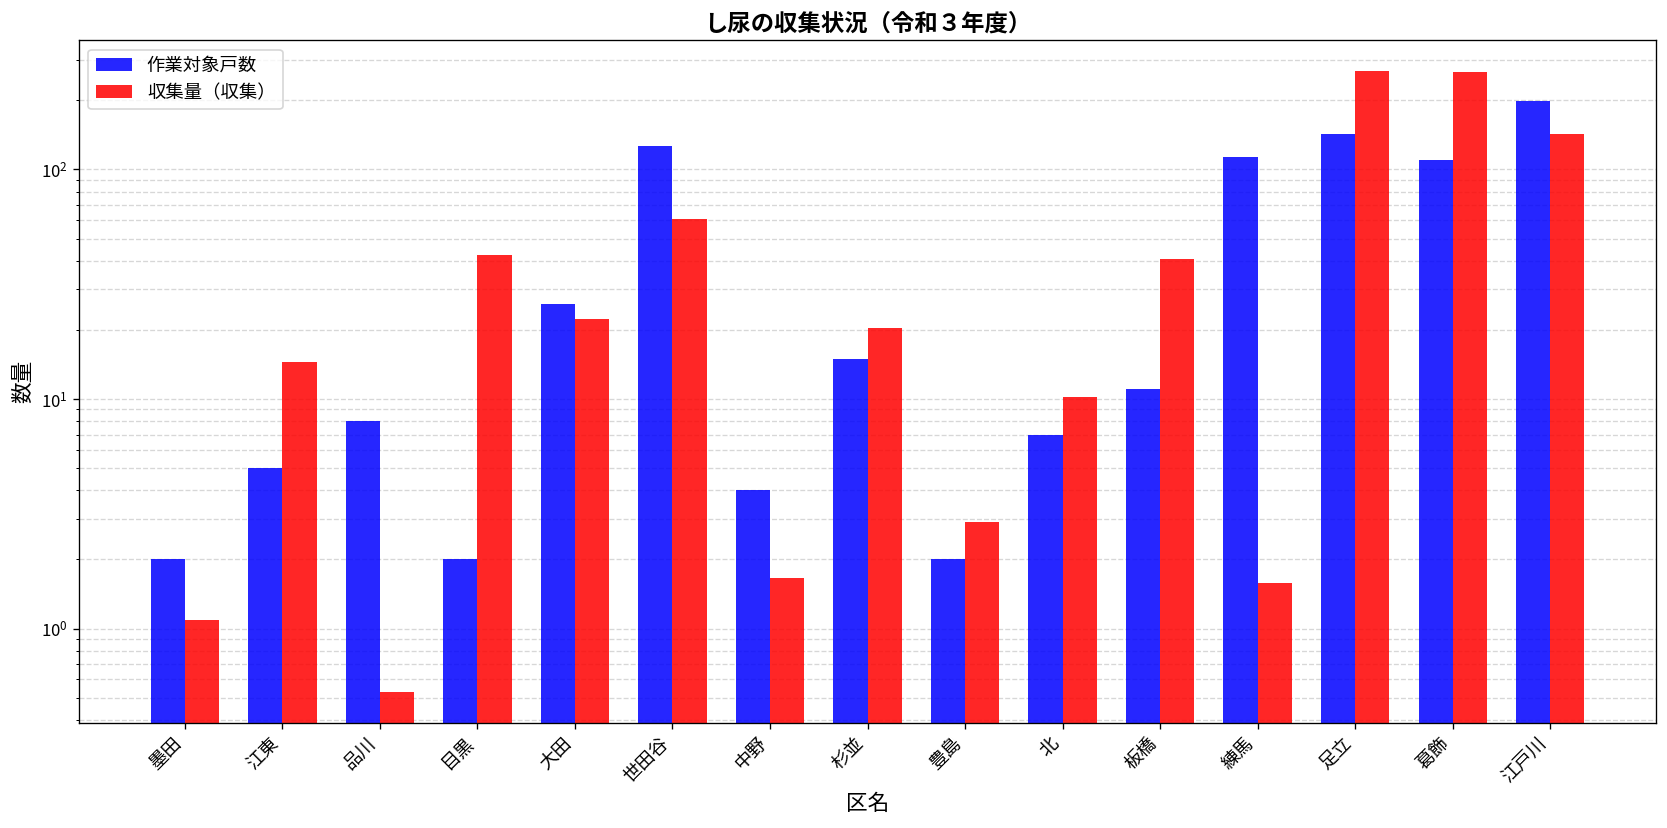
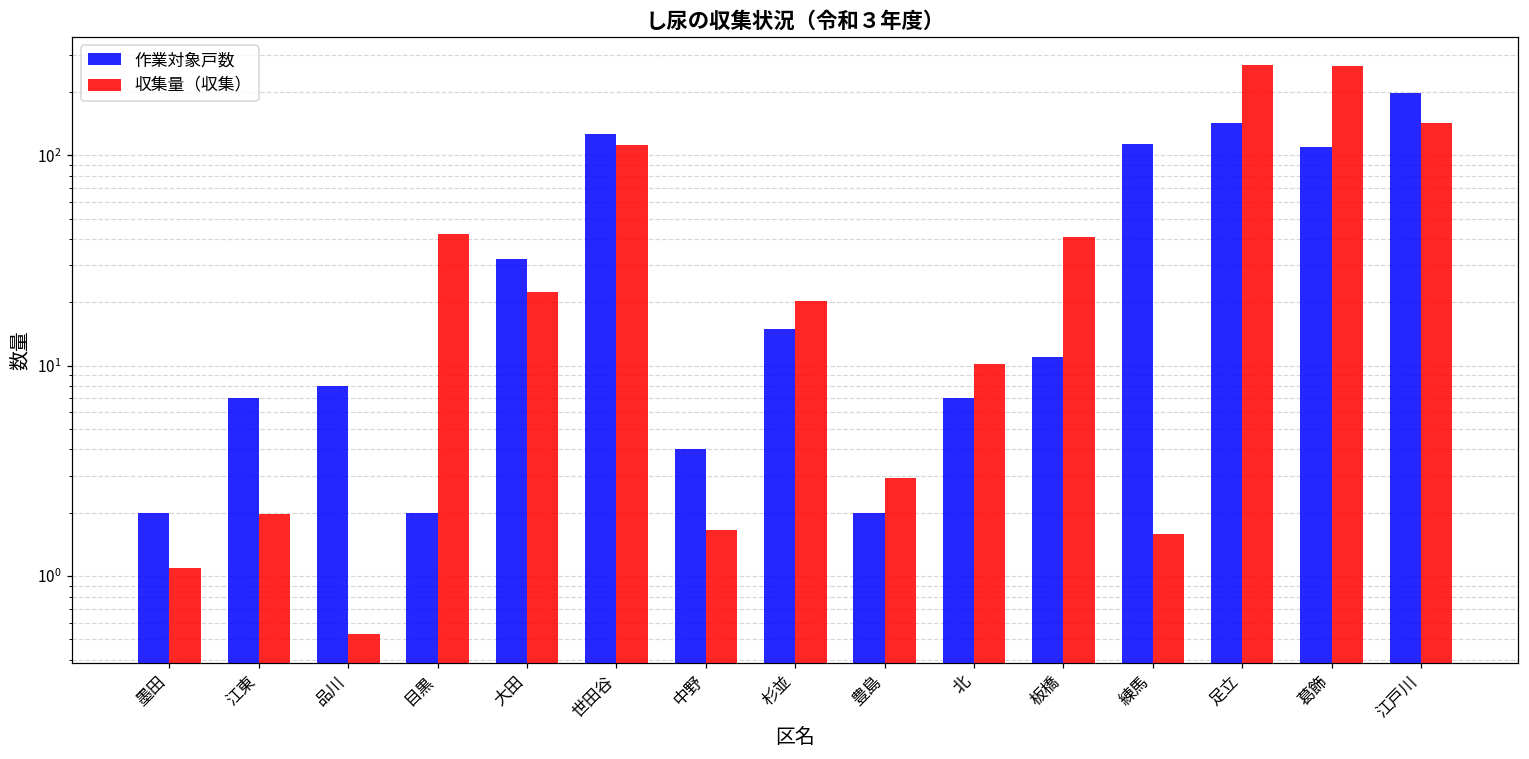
  {
    "作業対象戸数": {
      "墨田": 2,
-     "江東": 5,
+     "江東": 7,
      "品川": 8,
      "目黒": 2,
-     "大田": 26,
+     "大田": 32,
      "世田谷": 130,
      "中野": 4,
      "杉並": 15,
      "豊島": 2,
      "北": 7,
      "板橋": 11,
      "練馬": 110,
      "足立": 140,
      "葛飾": 110,
      "江戸川": 200
    },
    "収集量（収集）": {
      "墨田": 1.1,
-     "江東": 14,
+     "江東": 2.0,
      "品川": 0.53,
      "目黒": 42,
      "大田": 22,
-     "世田谷": 61,
+     "世田谷": 110,
      "中野": 1.7,
      "杉並": 20,
      "豊島": 2.9,
      "北": 10,
      "板橋": 41,
      "練馬": 1.6,
      "足立": 270,
      "葛飾": 270,
      "江戸川": 140
    }
  }
